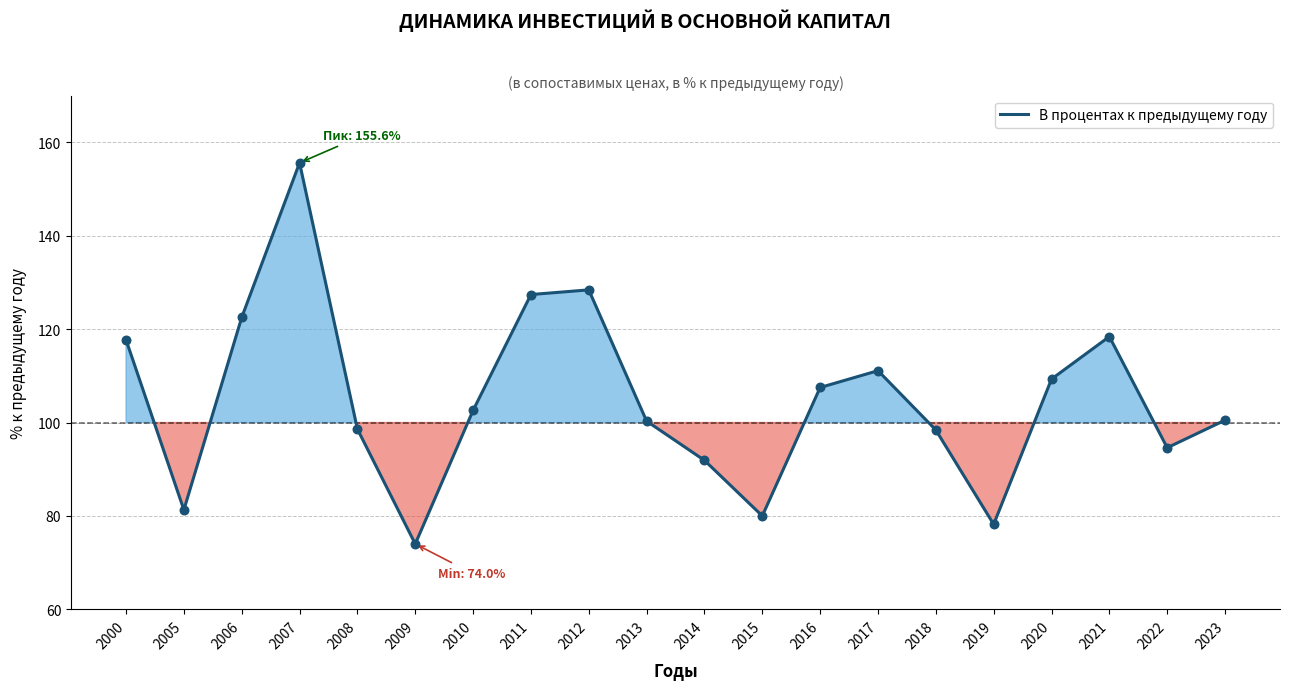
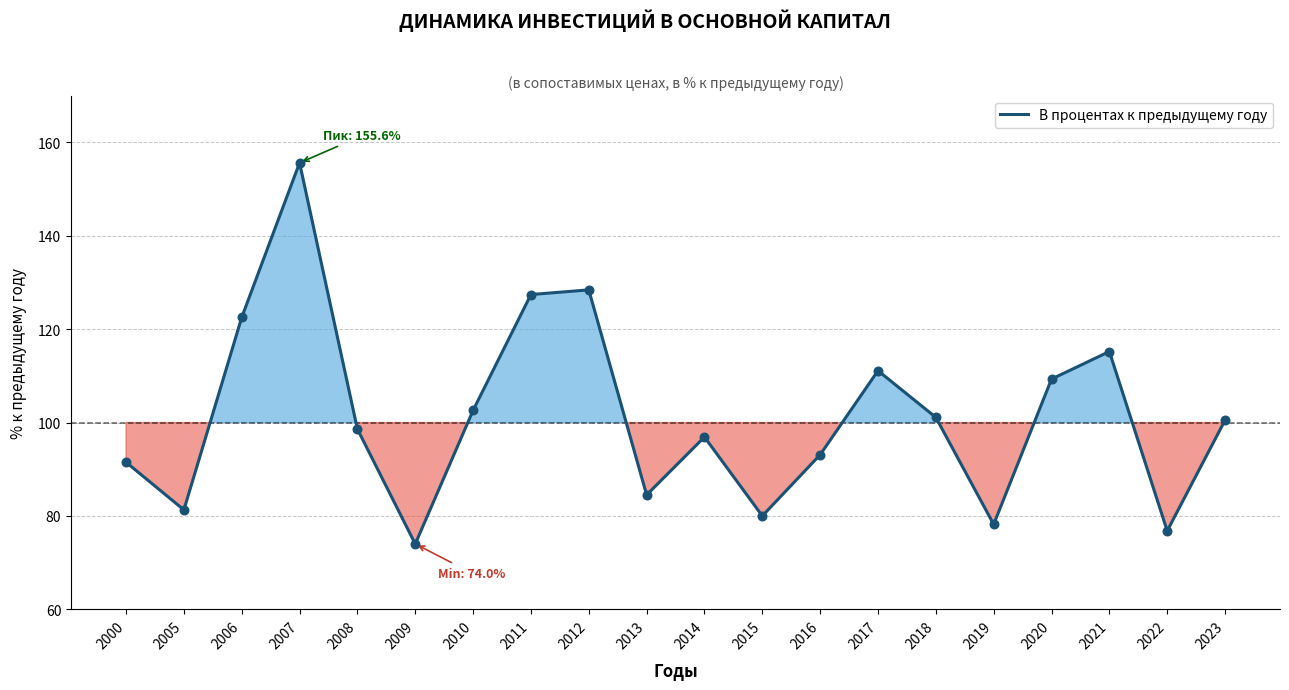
  {
-   "2000": 118,
+   "2000": 92,
    "2005": 81,
    "2006": 123,
    "2008": 99,
    "2010": 103,
    "2011": 127,
    "2012": 128,
-   "2013": 100,
-   "2014": 92,
+   "2013": 85,
+   "2014": 97,
    "2015": 80,
-   "2016": 108,
+   "2016": 93,
    "2017": 111,
-   "2018": 98,
+   "2018": 101,
    "2019": 78,
    "2020": 109,
-   "2021": 118,
-   "2022": 95,
+   "2021": 115,
+   "2022": 77,
    "2023": 101
  }
